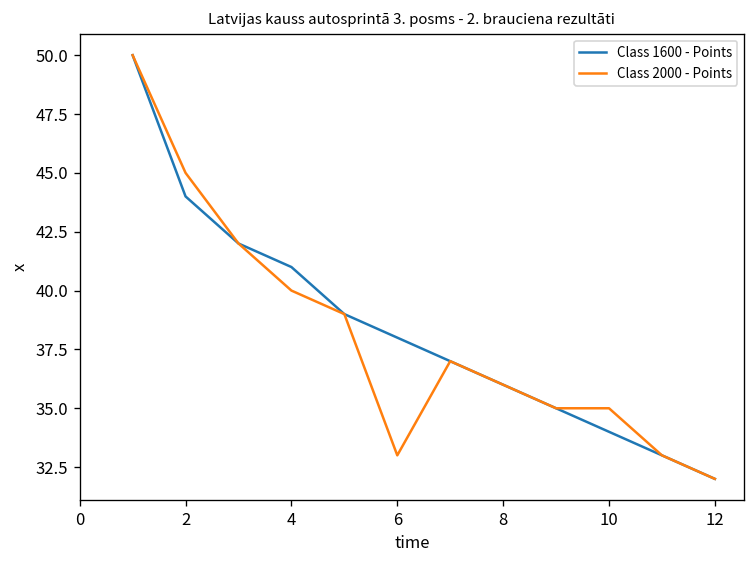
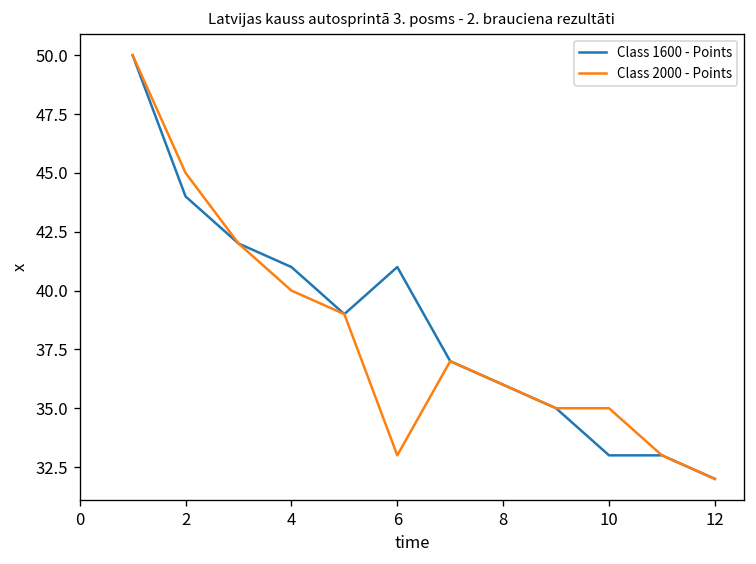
  {
    "Class 1600 - Points": {
      "2": 44,
      "4": 41,
-     "6": 38,
-     "10": 34
+     "6": 41,
+     "10": 33
    },
    "Class 2000 - Points": {
      "2": 45,
      "4": 40,
      "6": 33,
      "10": 35
    }
  }
